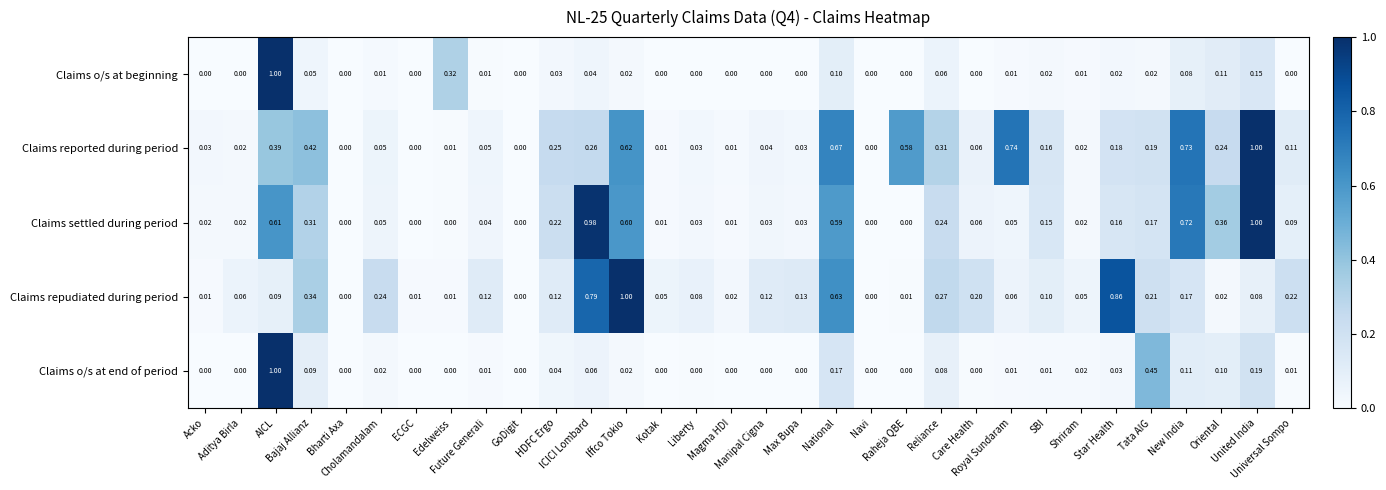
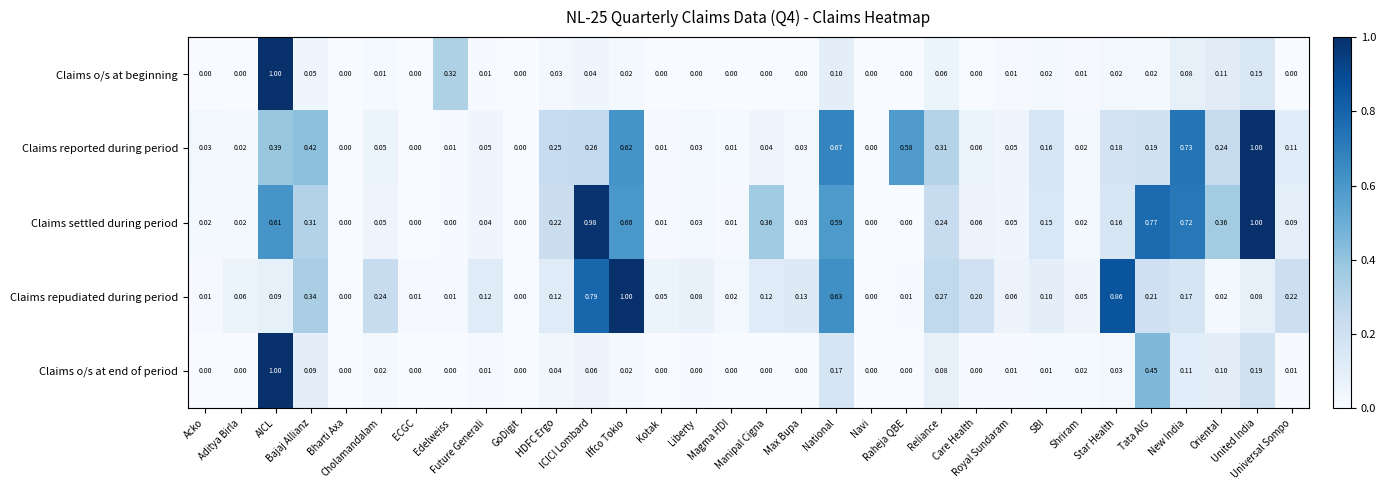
  {
    "Claims o/s at beginning": {
      "Acko": 0.00,
      "Aditya Birla": 0.00,
      "AICL": 1.00,
      "Bajaj Allianz": 0.05,
      "Bharti Axa": 0.00,
      "Cholamandalam": 0.01,
      "ECGC": 0.00,
      "Edelweiss": 0.32,
      "Future Generali": 0.01,
      "GoDigit": 0.00,
      "HDFC Ergo": 0.03,
      "ICICI Lombard": 0.04,
      "Iffco Tokio": 0.02,
      "Kotak": 0.00,
      "Liberty": 0.00,
      "Magma HDI": 0.00,
      "Manipal Cigna": 0.00,
      "Max Bupa": 0.00,
      "National": 0.10,
      "Navi": 0.00,
      "Raheja QBE": 0.00,
      "Reliance": 0.06,
      "Care Health": 0.00,
      "Royal Sundaram": 0.01,
      "SBI": 0.02,
      "Shriram": 0.01,
      "Star Health": 0.02,
      "Tata AIG": 0.02,
      "New India": 0.08,
      "Oriental": 0.11,
      "United India": 0.15,
      "Universal Sompo": 0.00
    },
    "Claims reported during period": {
      "Acko": 0.03,
      "Aditya Birla": 0.02,
      "AICL": 0.39,
      "Bajaj Allianz": 0.42,
      "Bharti Axa": 0.00,
      "Cholamandalam": 0.05,
      "ECGC": 0.00,
      "Edelweiss": 0.01,
      "Future Generali": 0.05,
      "GoDigit": 0.00,
      "HDFC Ergo": 0.25,
      "ICICI Lombard": 0.26,
      "Iffco Tokio": 0.62,
      "Kotak": 0.01,
      "Liberty": 0.03,
      "Magma HDI": 0.01,
      "Manipal Cigna": 0.04,
      "Max Bupa": 0.03,
      "National": 0.67,
      "Navi": 0.00,
      "Raheja QBE": 0.58,
      "Reliance": 0.31,
      "Care Health": 0.06,
-     "Royal Sundaram": 0.74,
+     "Royal Sundaram": 0.05,
      "SBI": 0.16,
      "Shriram": 0.02,
      "Star Health": 0.18,
      "Tata AIG": 0.19,
      "New India": 0.73,
      "Oriental": 0.24,
      "United India": 1.00,
      "Universal Sompo": 0.11
    },
    "Claims settled during period": {
      "Acko": 0.02,
      "Aditya Birla": 0.02,
      "AICL": 0.61,
      "Bajaj Allianz": 0.31,
      "Bharti Axa": 0.00,
      "Cholamandalam": 0.05,
      "ECGC": 0.00,
      "Edelweiss": 0.00,
      "Future Generali": 0.04,
      "GoDigit": 0.00,
      "HDFC Ergo": 0.22,
      "ICICI Lombard": 0.98,
      "Iffco Tokio": 0.60,
      "Kotak": 0.01,
      "Liberty": 0.03,
      "Magma HDI": 0.01,
-     "Manipal Cigna": 0.03,
+     "Manipal Cigna": 0.36,
      "Max Bupa": 0.03,
      "National": 0.59,
      "Navi": 0.00,
      "Raheja QBE": 0.00,
      "Reliance": 0.24,
      "Care Health": 0.06,
      "Royal Sundaram": 0.05,
      "SBI": 0.15,
      "Shriram": 0.02,
      "Star Health": 0.16,
-     "Tata AIG": 0.17,
+     "Tata AIG": 0.77,
      "New India": 0.72,
      "Oriental": 0.36,
      "United India": 1.00,
      "Universal Sompo": 0.09
    },
    "Claims repudiated during period": {
      "Acko": 0.01,
      "Aditya Birla": 0.06,
      "AICL": 0.09,
      "Bajaj Allianz": 0.34,
      "Bharti Axa": 0.00,
      "Cholamandalam": 0.24,
      "ECGC": 0.01,
      "Edelweiss": 0.01,
      "Future Generali": 0.12,
      "GoDigit": 0.00,
      "HDFC Ergo": 0.12,
      "ICICI Lombard": 0.79,
      "Iffco Tokio": 1.00,
      "Kotak": 0.05,
      "Liberty": 0.08,
      "Magma HDI": 0.02,
      "Manipal Cigna": 0.12,
      "Max Bupa": 0.13,
      "National": 0.63,
      "Navi": 0.00,
      "Raheja QBE": 0.01,
      "Reliance": 0.27,
      "Care Health": 0.20,
      "Royal Sundaram": 0.06,
      "SBI": 0.10,
      "Shriram": 0.05,
      "Star Health": 0.86,
      "Tata AIG": 0.21,
      "New India": 0.17,
      "Oriental": 0.02,
      "United India": 0.08,
      "Universal Sompo": 0.22
    },
    "Claims o/s at end of period": {
      "Acko": 0.00,
      "Aditya Birla": 0.00,
      "AICL": 1.00,
      "Bajaj Allianz": 0.09,
      "Bharti Axa": 0.00,
      "Cholamandalam": 0.02,
      "ECGC": 0.00,
      "Edelweiss": 0.00,
      "Future Generali": 0.01,
      "GoDigit": 0.00,
      "HDFC Ergo": 0.04,
      "ICICI Lombard": 0.06,
      "Iffco Tokio": 0.02,
      "Kotak": 0.00,
      "Liberty": 0.00,
      "Magma HDI": 0.00,
      "Manipal Cigna": 0.00,
      "Max Bupa": 0.00,
      "National": 0.17,
      "Navi": 0.00,
      "Raheja QBE": 0.00,
      "Reliance": 0.08,
      "Care Health": 0.00,
      "Royal Sundaram": 0.01,
      "SBI": 0.01,
      "Shriram": 0.02,
      "Star Health": 0.03,
      "Tata AIG": 0.45,
      "New India": 0.11,
      "Oriental": 0.10,
      "United India": 0.19,
      "Universal Sompo": 0.01
    }
  }
